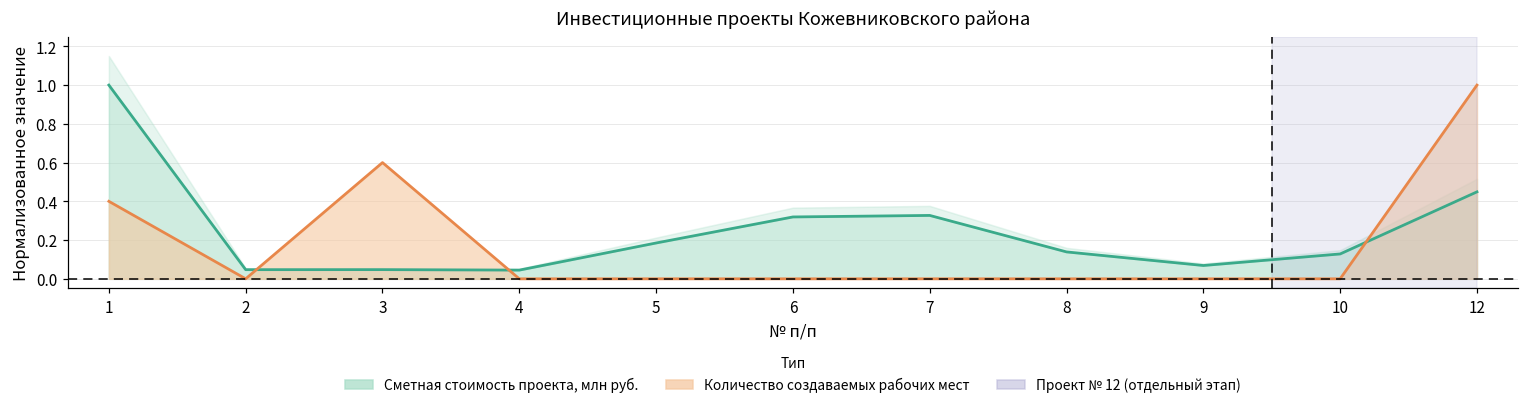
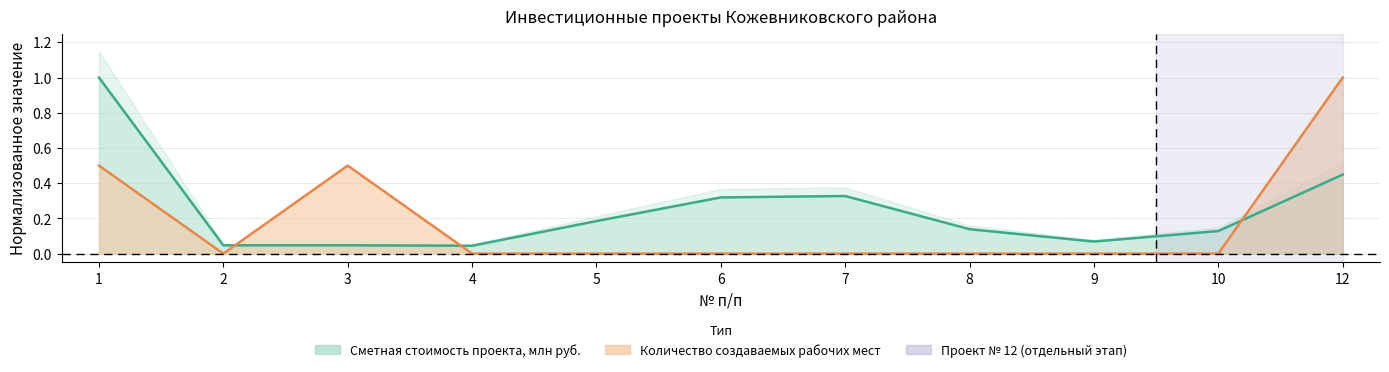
  {
    "Количество создаваемых рабочих мест": {
-     "1": 0.40,
+     "1": 0.50,
      "2": 0.00,
-     "3": 0.60,
+     "3": 0.50,
      "4": 0.00,
      "5": 0.00,
      "6": 0.00,
      "7": 0.00,
      "8": 0.00,
      "9": 0.00,
      "10": 0.00,
      "12": 1.00
    }
  }
